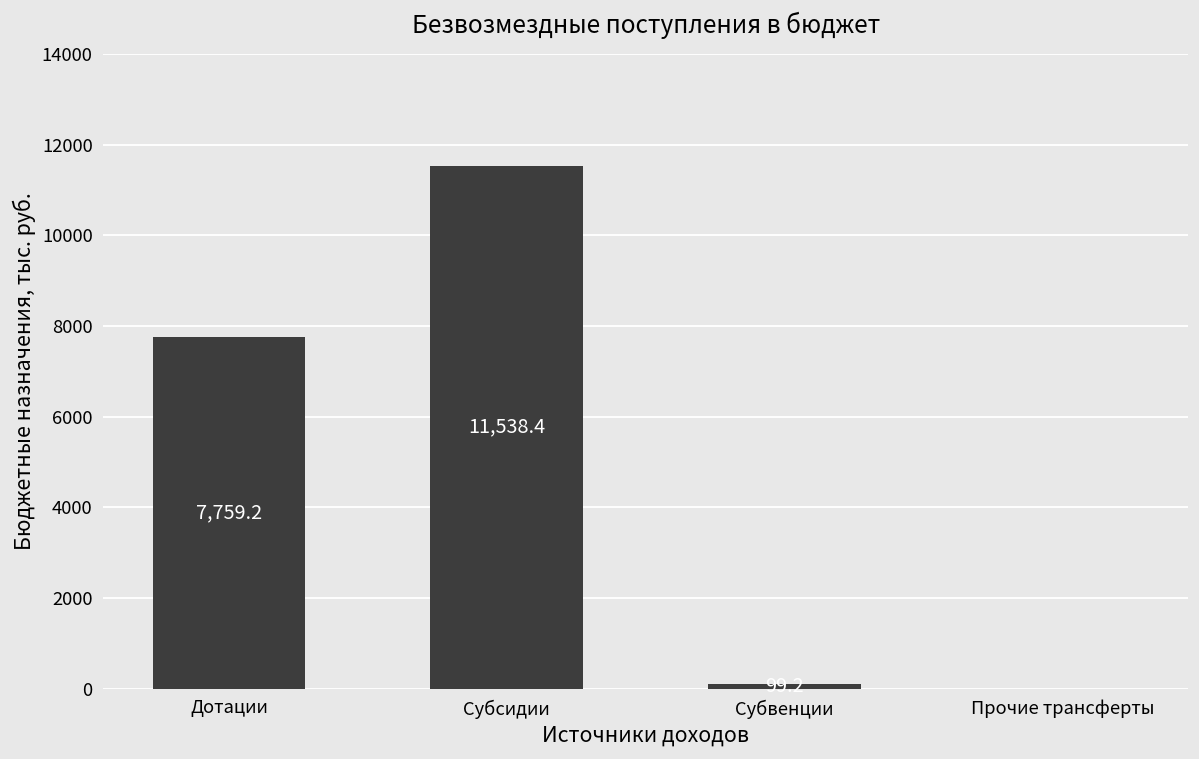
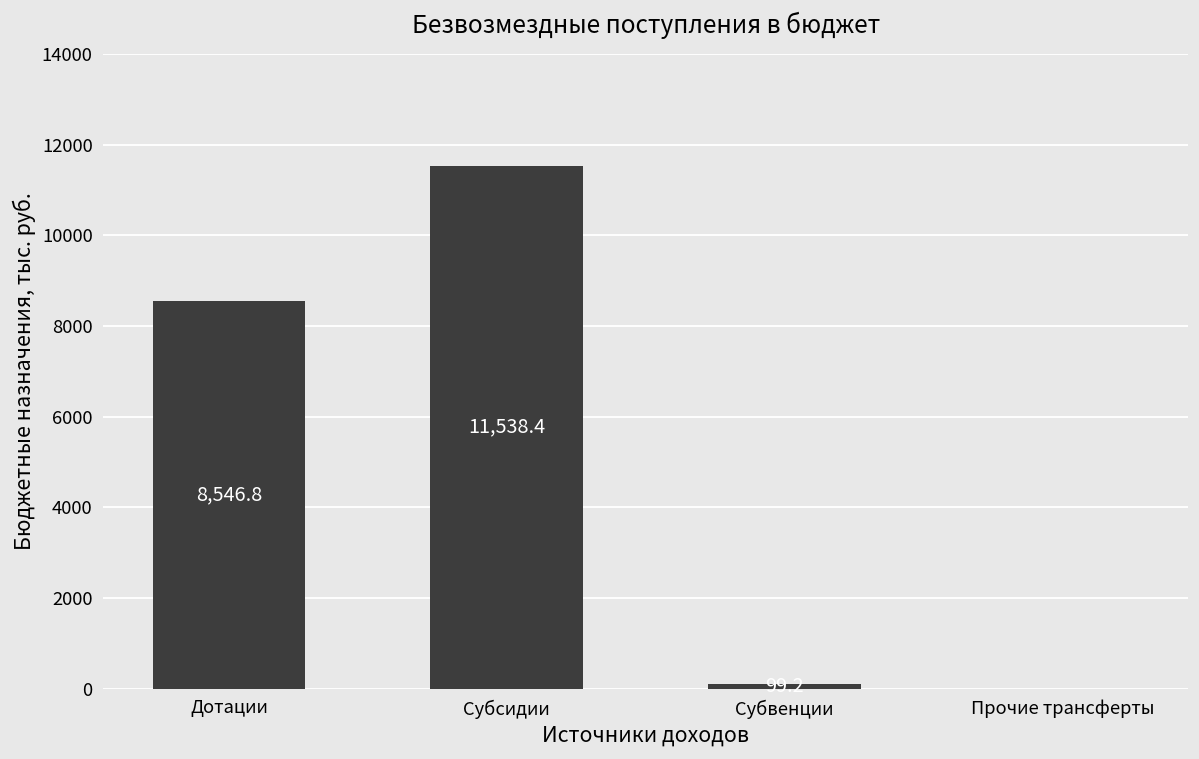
  {
-   "Дотации": "7,759.2",
+   "Дотации": "8,546.8",
    "Субсидии": "11,538.4"
  }
